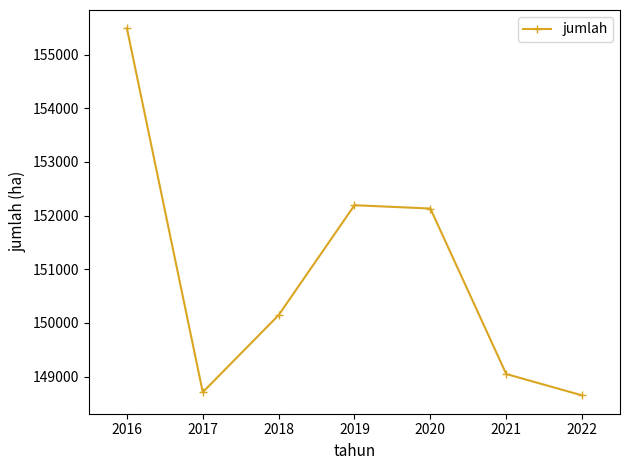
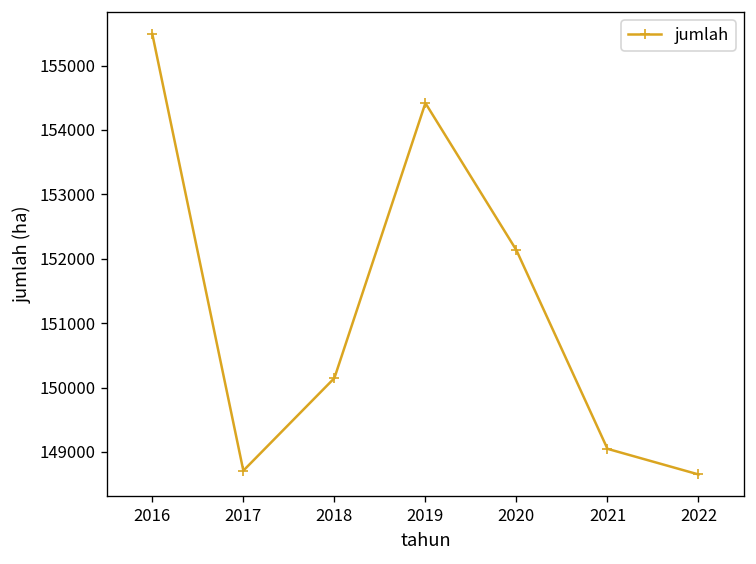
  {
    "2016": 155500,
    "2017": 148700,
    "2018": 150100,
-   "2019": 152200,
+   "2019": 154400,
    "2020": 152100,
    "2021": 149000,
    "2022": 148700
  }
